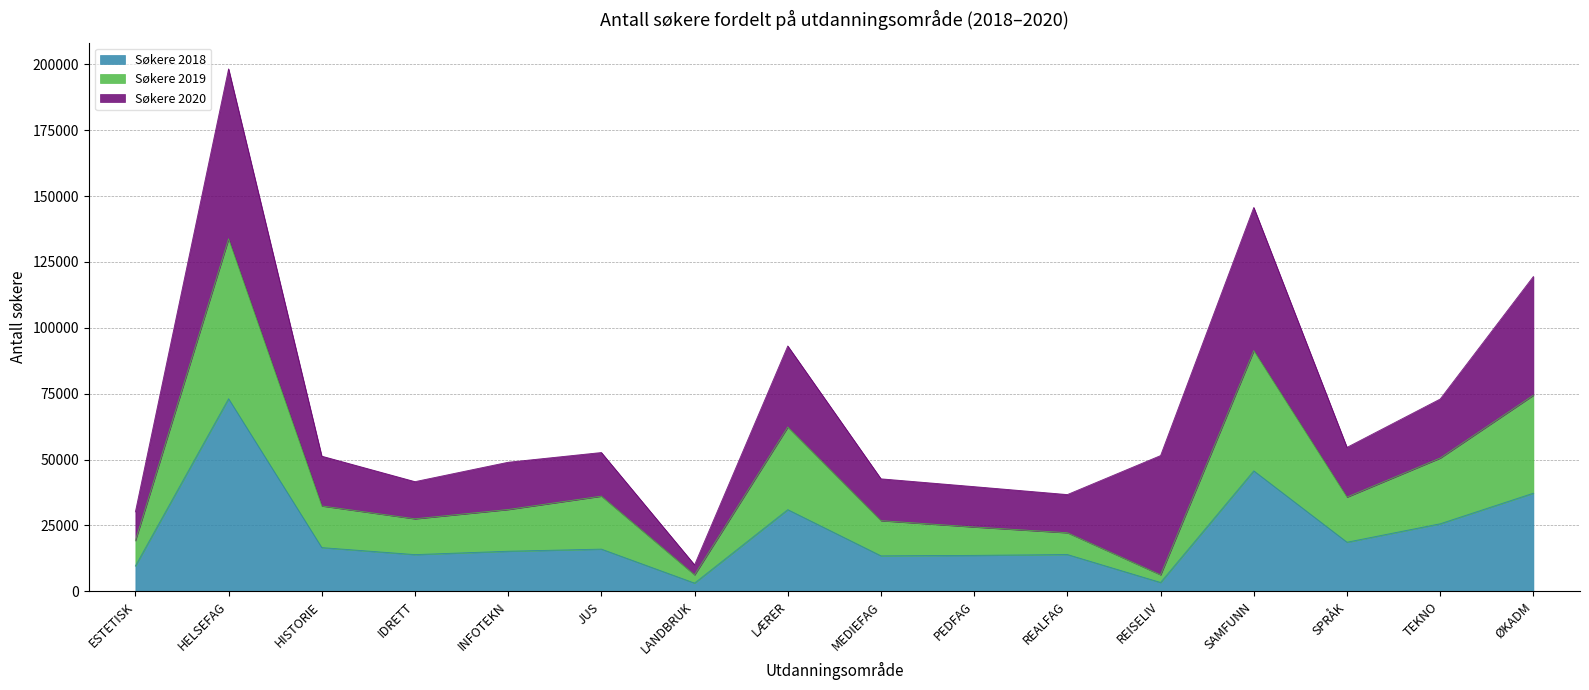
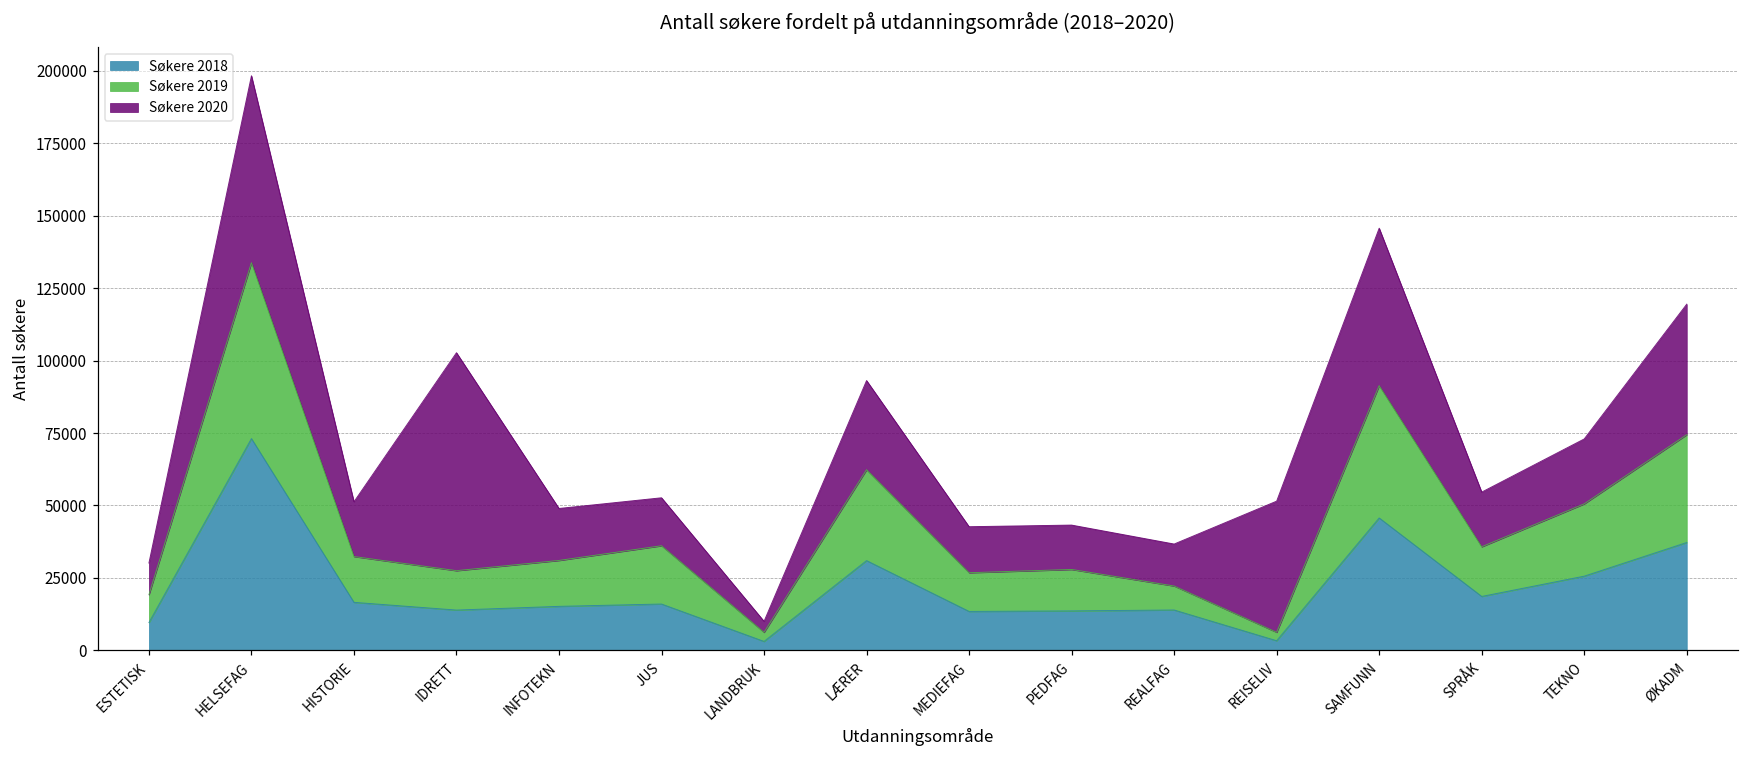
  {
    "Søkere 2018": {
      "ESTETISK": 10000,
      "HELSEFAG": 73000,
      "HISTORIE": 17000,
      "IDRETT": 14000,
      "INFOTEKN": 15000,
      "JUS": 16000,
      "LANDBRUK": 3000,
      "LÆRER": 31000,
      "MEDIEFAG": 13000,
      "PEDFAG": 14000,
      "REALFAG": 14000,
      "REISELIV": 3000,
      "SAMFUNN": 46000,
      "SPRÅK": 19000,
      "TEKNO": 26000,
      "ØKADM": 37000
    },
    "Søkere 2019": {
      "ESTETISK": 10000,
      "HELSEFAG": 61000,
      "HISTORIE": 16000,
      "IDRETT": 14000,
      "INFOTEKN": 16000,
      "JUS": 20000,
      "LANDBRUK": 3000,
      "LÆRER": 31000,
      "MEDIEFAG": 13000,
-     "PEDFAG": 11000,
+     "PEDFAG": 14000,
      "REALFAG": 8000,
      "REISELIV": 3000,
      "SAMFUNN": 46000,
      "SPRÅK": 17000,
      "TEKNO": 25000,
      "ØKADM": 37000
    },
    "Søkere 2020": {
      "ESTETISK": 11000,
      "HELSEFAG": 64000,
      "HISTORIE": 19000,
-     "IDRETT": 14000,
+     "IDRETT": 75000,
      "INFOTEKN": 18000,
      "JUS": 17000,
      "LANDBRUK": 4000,
      "LÆRER": 31000,
      "MEDIEFAG": 16000,
      "PEDFAG": 15000,
      "REALFAG": 14000,
      "REISELIV": 45000,
      "SAMFUNN": 54000,
      "SPRÅK": 19000,
      "TEKNO": 22000,
      "ØKADM": 45000
    }
  }
